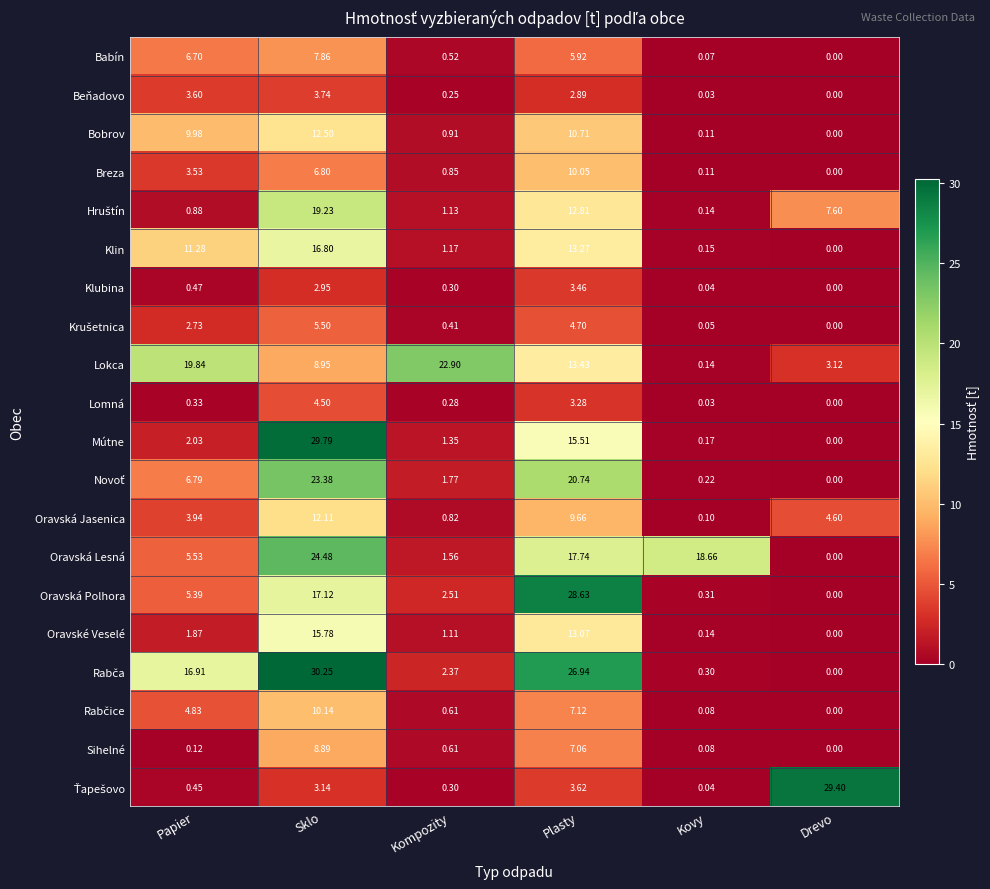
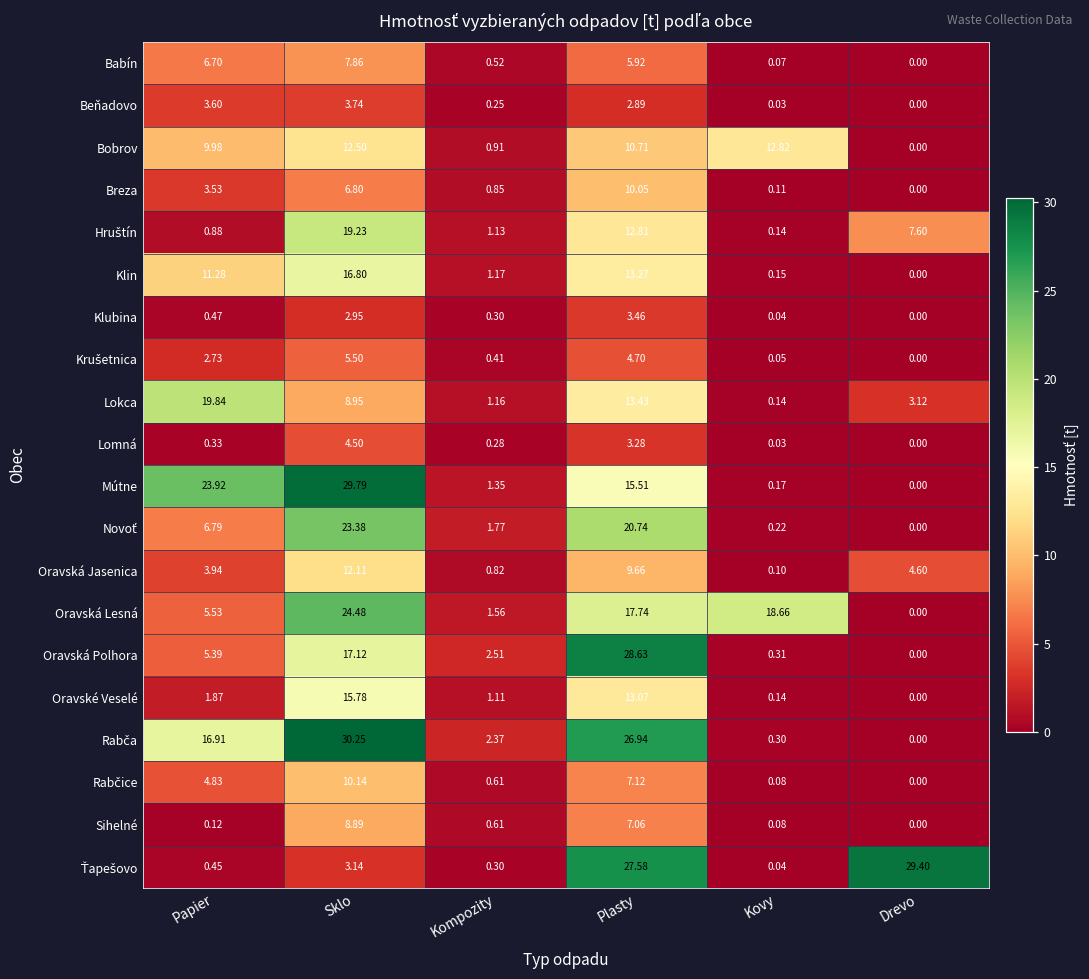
  {
    "Babín": {
      "Papier": 6.70,
      "Sklo": 7.86,
      "Kompozity": 0.52,
      "Plasty": 5.92,
      "Kovy": 0.07,
      "Drevo": 0.00
    },
    "Beňadovo": {
      "Papier": 3.60,
      "Sklo": 3.74,
      "Kompozity": 0.25,
      "Plasty": 2.89,
      "Kovy": 0.03,
      "Drevo": 0.00
    },
    "Bobrov": {
      "Papier": 9.98,
      "Sklo": 12.50,
      "Kompozity": 0.91,
      "Plasty": 10.71,
-     "Kovy": 0.11,
+     "Kovy": 12.82,
      "Drevo": 0.00
    },
    "Breza": {
      "Papier": 3.53,
      "Sklo": 6.80,
      "Kompozity": 0.85,
      "Plasty": 10.05,
      "Kovy": 0.11,
      "Drevo": 0.00
    },
    "Hruštín": {
      "Papier": 0.88,
      "Sklo": 19.23,
      "Kompozity": 1.13,
      "Plasty": 12.81,
      "Kovy": 0.14,
      "Drevo": 7.60
    },
    "Klin": {
      "Papier": 11.28,
      "Sklo": 16.80,
      "Kompozity": 1.17,
      "Plasty": 13.27,
      "Kovy": 0.15,
      "Drevo": 0.00
    },
    "Klubina": {
      "Papier": 0.47,
      "Sklo": 2.95,
      "Kompozity": 0.30,
      "Plasty": 3.46,
      "Kovy": 0.04,
      "Drevo": 0.00
    },
    "Krušetnica": {
      "Papier": 2.73,
      "Sklo": 5.50,
      "Kompozity": 0.41,
      "Plasty": 4.70,
      "Kovy": 0.05,
      "Drevo": 0.00
    },
    "Lokca": {
      "Papier": 19.84,
      "Sklo": 8.95,
-     "Kompozity": 22.90,
+     "Kompozity": 1.16,
      "Plasty": 13.43,
      "Kovy": 0.14,
      "Drevo": 3.12
    },
    "Lomná": {
      "Papier": 0.33,
      "Sklo": 4.50,
      "Kompozity": 0.28,
      "Plasty": 3.28,
      "Kovy": 0.03,
      "Drevo": 0.00
    },
    "Mútne": {
-     "Papier": 2.03,
+     "Papier": 23.92,
      "Sklo": 29.79,
      "Kompozity": 1.35,
      "Plasty": 15.51,
      "Kovy": 0.17,
      "Drevo": 0.00
    },
    "Novoť": {
      "Papier": 6.79,
      "Sklo": 23.38,
      "Kompozity": 1.77,
      "Plasty": 20.74,
      "Kovy": 0.22,
      "Drevo": 0.00
    },
    "Oravská Jasenica": {
      "Papier": 3.94,
      "Sklo": 12.11,
      "Kompozity": 0.82,
      "Plasty": 9.66,
      "Kovy": 0.10,
      "Drevo": 4.60
    },
    "Oravská Lesná": {
      "Papier": 5.53,
      "Sklo": 24.48,
      "Kompozity": 1.56,
      "Plasty": 17.74,
      "Kovy": 18.66,
      "Drevo": 0.00
    },
    "Oravská Polhora": {
      "Papier": 5.39,
      "Sklo": 17.12,
      "Kompozity": 2.51,
      "Plasty": 28.63,
      "Kovy": 0.31,
      "Drevo": 0.00
    },
    "Oravské Veselé": {
      "Papier": 1.87,
      "Sklo": 15.78,
      "Kompozity": 1.11,
      "Plasty": 13.07,
      "Kovy": 0.14,
      "Drevo": 0.00
    },
    "Rabča": {
      "Papier": 16.91,
      "Sklo": 30.25,
      "Kompozity": 2.37,
      "Plasty": 26.94,
      "Kovy": 0.30,
      "Drevo": 0.00
    },
    "Rabčice": {
      "Papier": 4.83,
      "Sklo": 10.14,
      "Kompozity": 0.61,
      "Plasty": 7.12,
      "Kovy": 0.08,
      "Drevo": 0.00
    },
    "Sihelné": {
      "Papier": 0.12,
      "Sklo": 8.89,
      "Kompozity": 0.61,
      "Plasty": 7.06,
      "Kovy": 0.08,
      "Drevo": 0.00
    },
    "Ťapešovo": {
      "Papier": 0.45,
      "Sklo": 3.14,
      "Kompozity": 0.30,
-     "Plasty": 3.62,
+     "Plasty": 27.58,
      "Kovy": 0.04,
      "Drevo": 29.40
    }
  }
